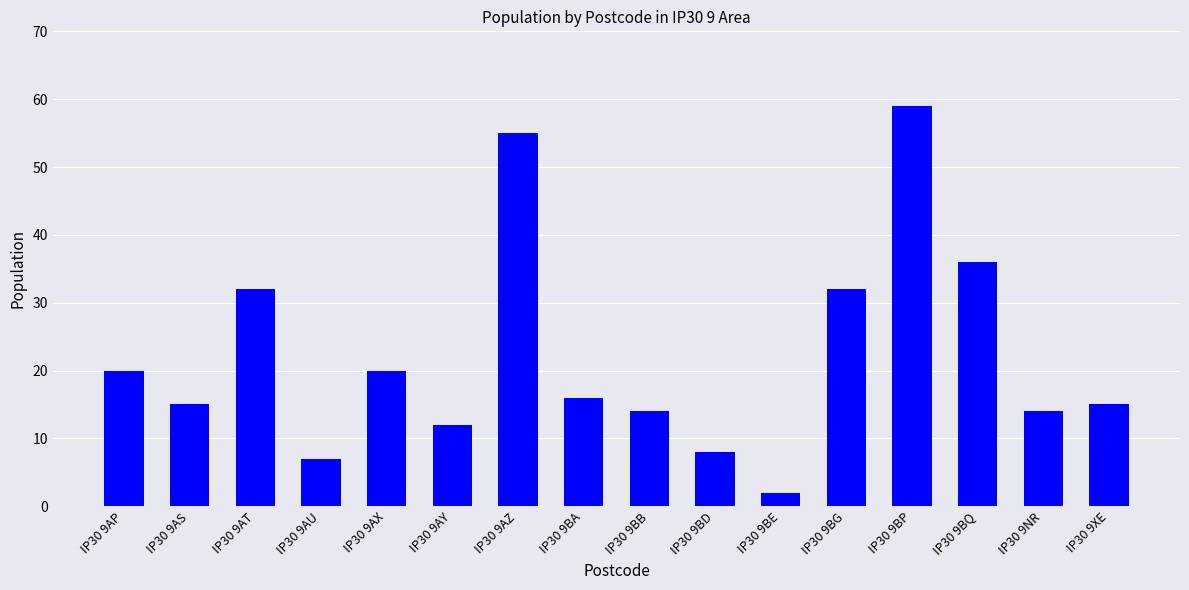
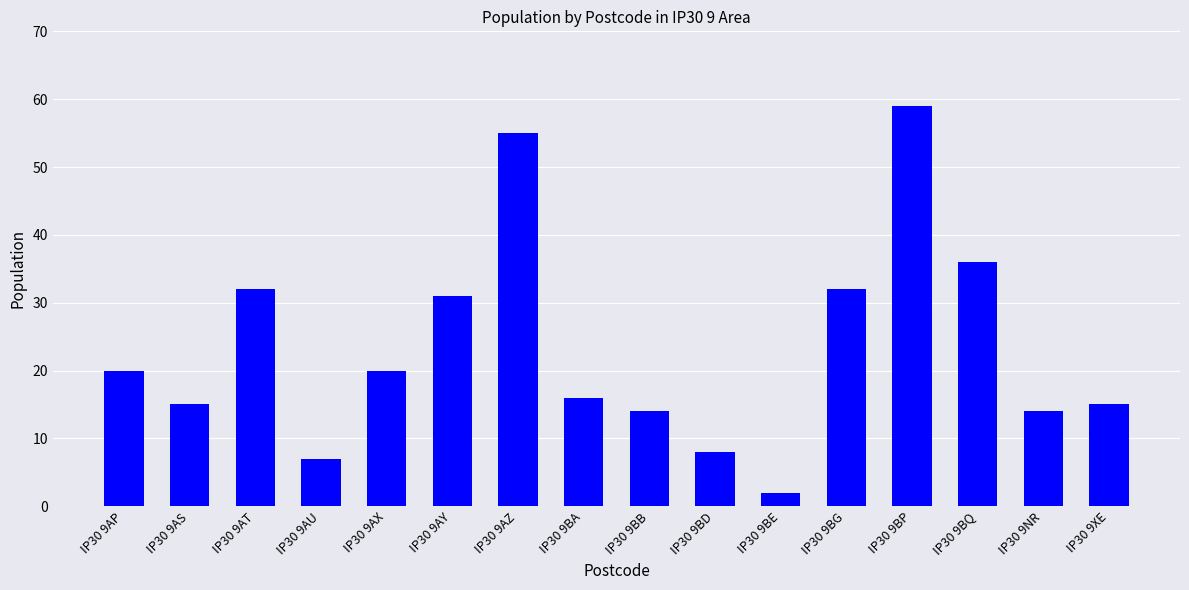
  {
    "IP30 9AP": 20,
    "IP30 9AS": 15,
    "IP30 9AT": 32,
    "IP30 9AU": 7,
    "IP30 9AX": 20,
-   "IP30 9AY": 12,
+   "IP30 9AY": 31,
    "IP30 9AZ": 55,
    "IP30 9BA": 16,
    "IP30 9BB": 14,
    "IP30 9BD": 8,
    "IP30 9BE": 2,
    "IP30 9BG": 32,
    "IP30 9BP": 59,
    "IP30 9BQ": 36,
    "IP30 9NR": 14,
    "IP30 9XE": 15
  }
